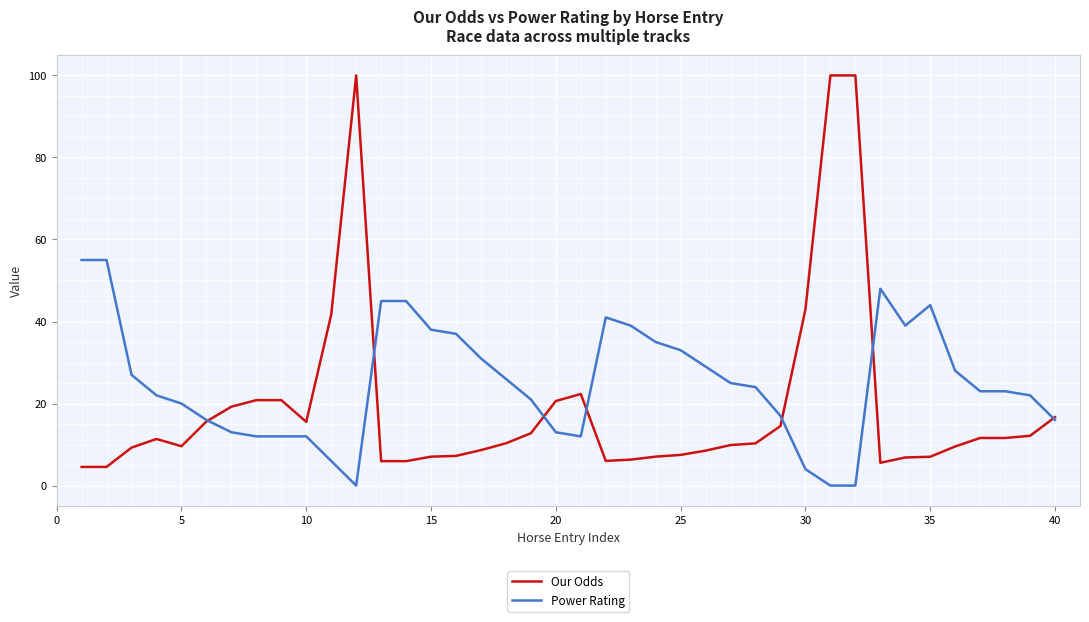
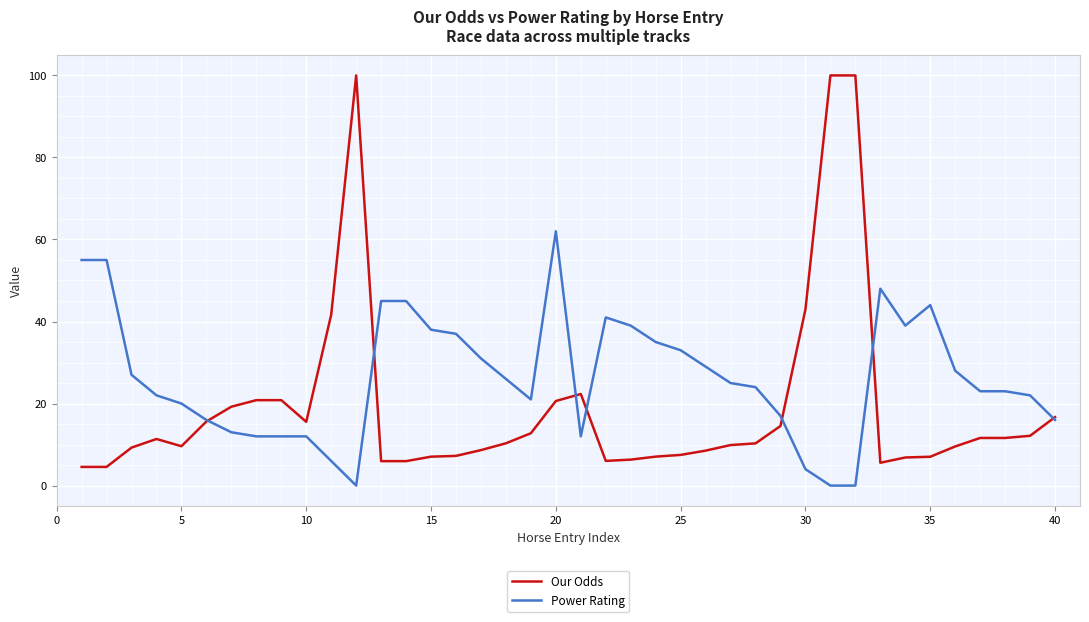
  {
    "Our Odds": {
      "5": 10,
      "10": 16,
      "15": 7,
      "20": 21,
      "25": 7,
      "30": 43,
      "35": 7,
      "40": 17
    },
    "Power Rating": {
      "5": 20,
      "10": 12,
      "15": 38,
-     "20": 13,
+     "20": 62,
      "25": 33,
      "30": 4,
      "35": 44,
      "40": 16
    }
  }
